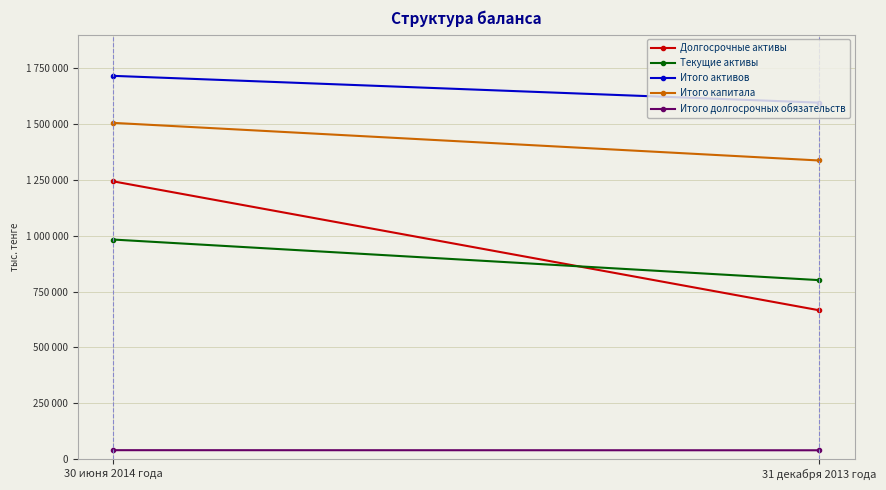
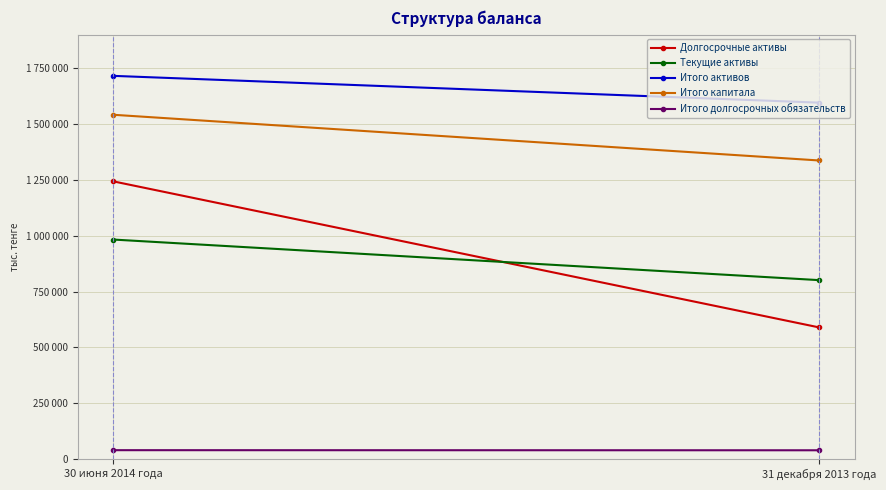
  {
    "Долгосрочные активы": {
      "30 июня 2014 года": 1240000,
-     "31 декабря 2013 года": 670000
+     "31 декабря 2013 года": 590000
    },
    "Текущие активы": {
      "30 июня 2014 года": 980000,
      "31 декабря 2013 года": 800000
    },
    "Итого активов": {
      "30 июня 2014 года": 1720000
    },
    "Итого капитала": {
-     "30 июня 2014 года": 1500000,
+     "30 июня 2014 года": 1540000,
      "31 декабря 2013 года": 1340000
    },
    "Итого долгосрочных обязательств": {
      "30 июня 2014 года": 40000,
      "31 декабря 2013 года": 40000
    }
  }
